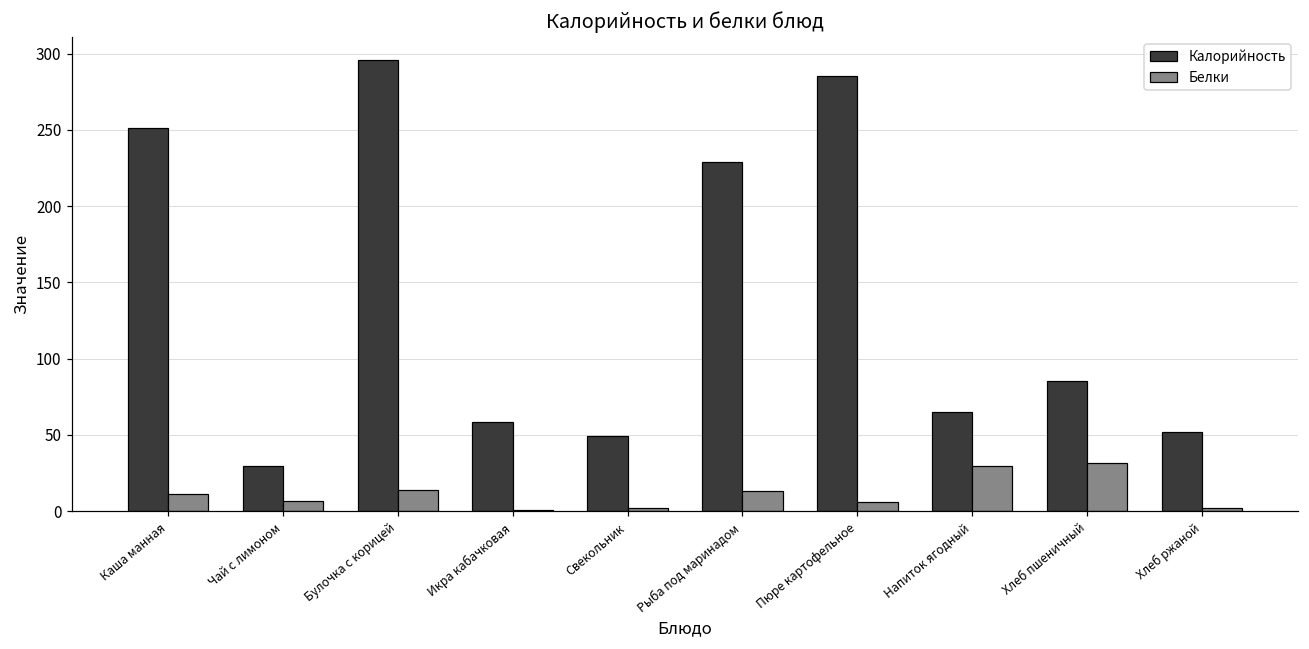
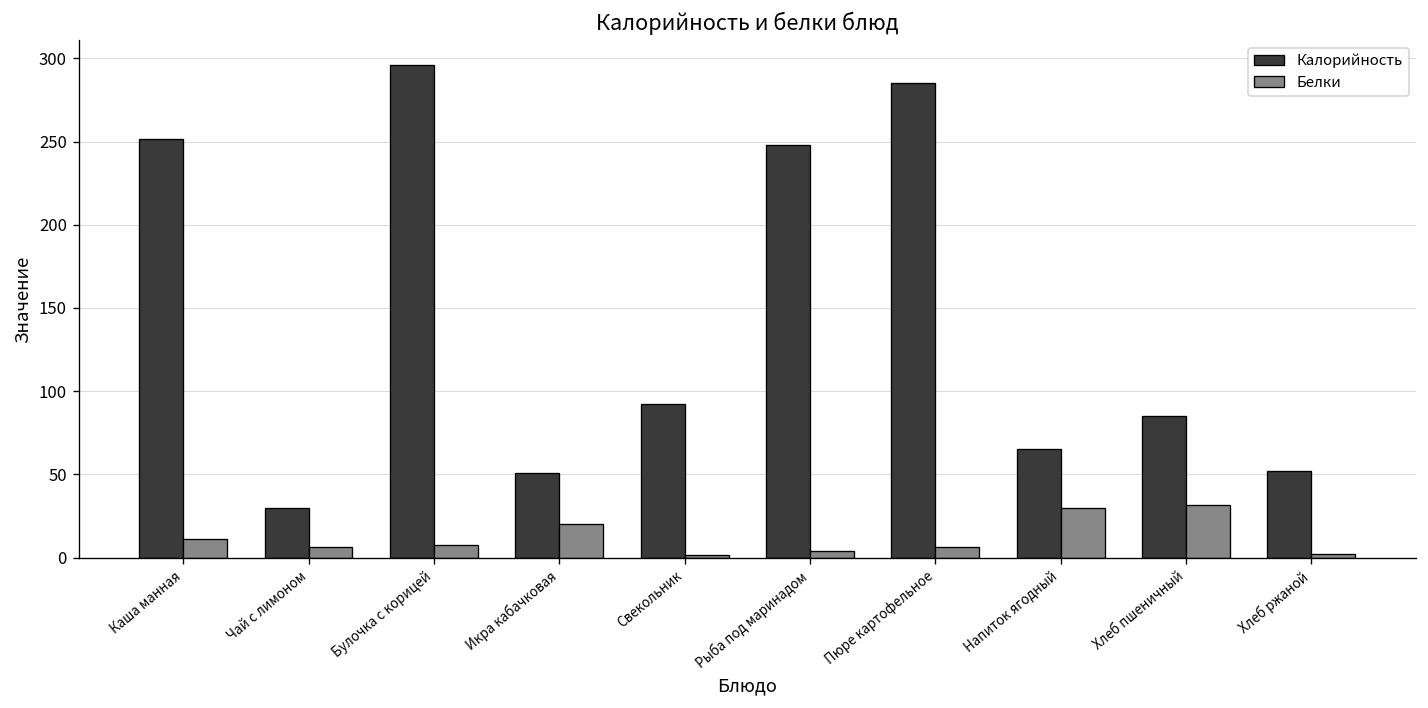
  {
    "Калорийность": {
      "Каша манная": 251,
      "Чай с лимоном": 30,
      "Булочка с корицей": 296,
-     "Икра кабачковая": 58,
-     "Свекольник": 49,
-     "Рыба под маринадом": 229,
+     "Икра кабачковая": 51,
+     "Свекольник": 92,
+     "Рыба под маринадом": 248,
      "Пюре картофельное": 285,
      "Напиток ягодный": 65,
      "Хлеб пшеничный": 85,
      "Хлеб ржаной": 52
    },
    "Белки": {
      "Каша манная": 11,
      "Чай с лимоном": 6,
-     "Булочка с корицей": 14,
-     "Икра кабачковая": 1,
-     "Рыба под маринадом": 14,
+     "Булочка с корицей": 8,
+     "Икра кабачковая": 20,
+     "Рыба под маринадом": 4,
      "Пюре картофельное": 6,
      "Напиток ягодный": 30,
      "Хлеб пшеничный": 32,
      "Хлеб ржаной": 2
    }
  }
